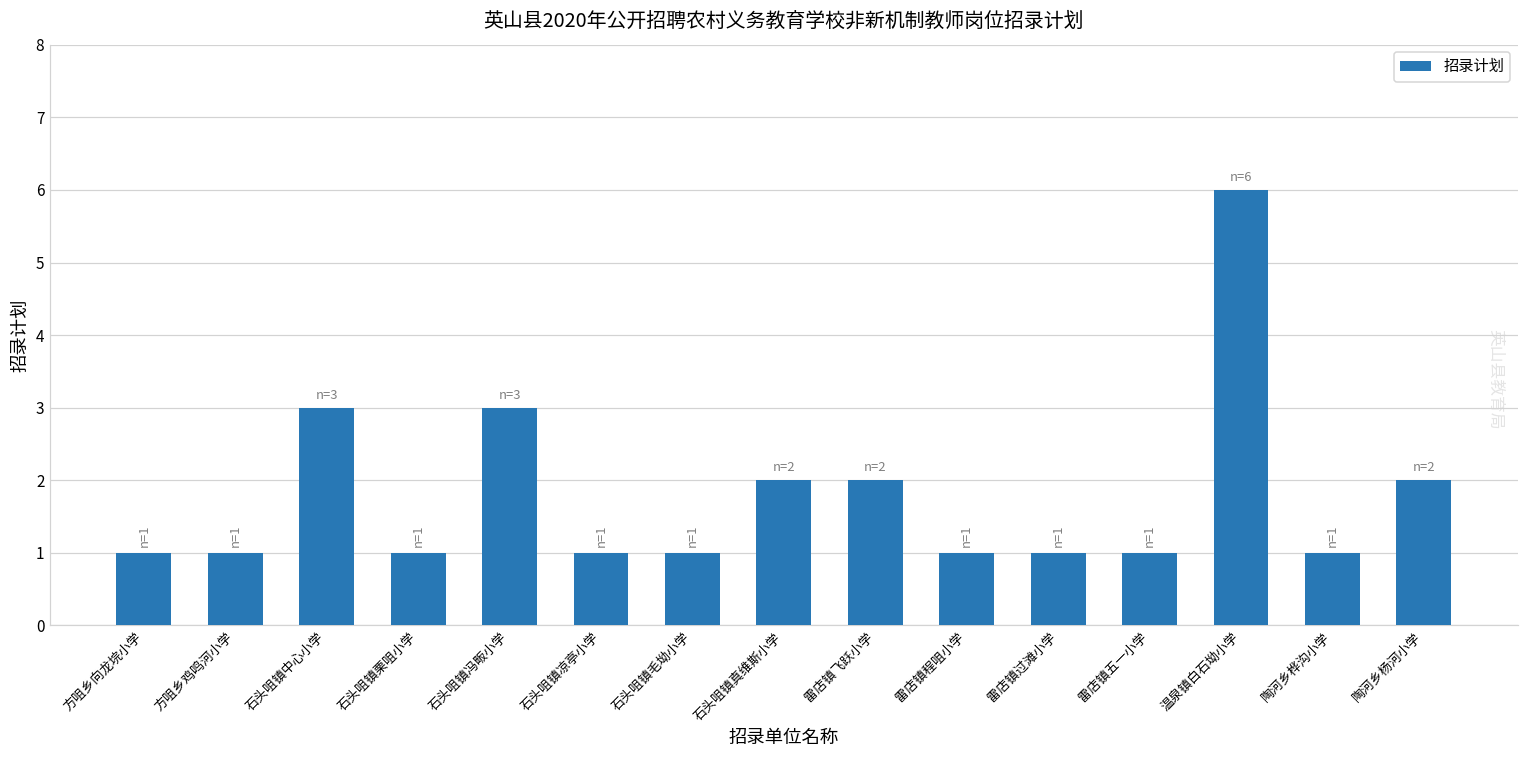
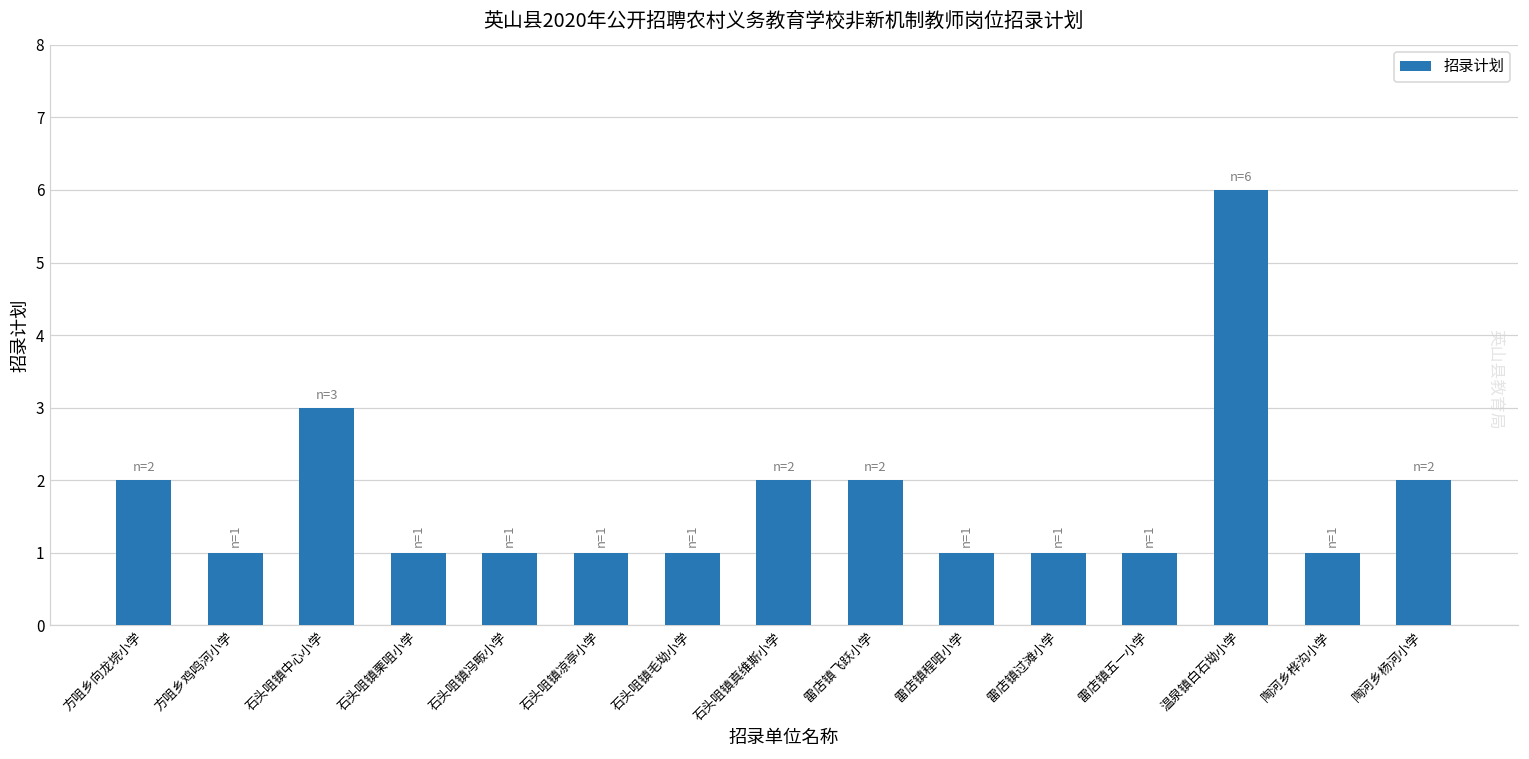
  {
-   "方咀乡向龙垸小学": 1,
+   "方咀乡向龙垸小学": 2,
    "方咀乡鸡鸣河小学": 1,
    "石头咀镇中心小学": 3,
    "石头咀镇栗咀小学": 1,
-   "石头咀镇冯畈小学": 3,
+   "石头咀镇冯畈小学": 1,
    "石头咀镇凉亭小学": 1,
    "石头咀镇毛坳小学": 1,
    "石头咀镇真维斯小学": 2,
    "雷店镇飞跃小学": 2,
    "雷店镇程咀小学": 1,
    "雷店镇过滩小学": 1,
    "雷店镇五一小学": 1,
    "温泉镇白石坳小学": 6,
    "陶河乡桦沟小学": 1,
    "陶河乡杨河小学": 2
  }
